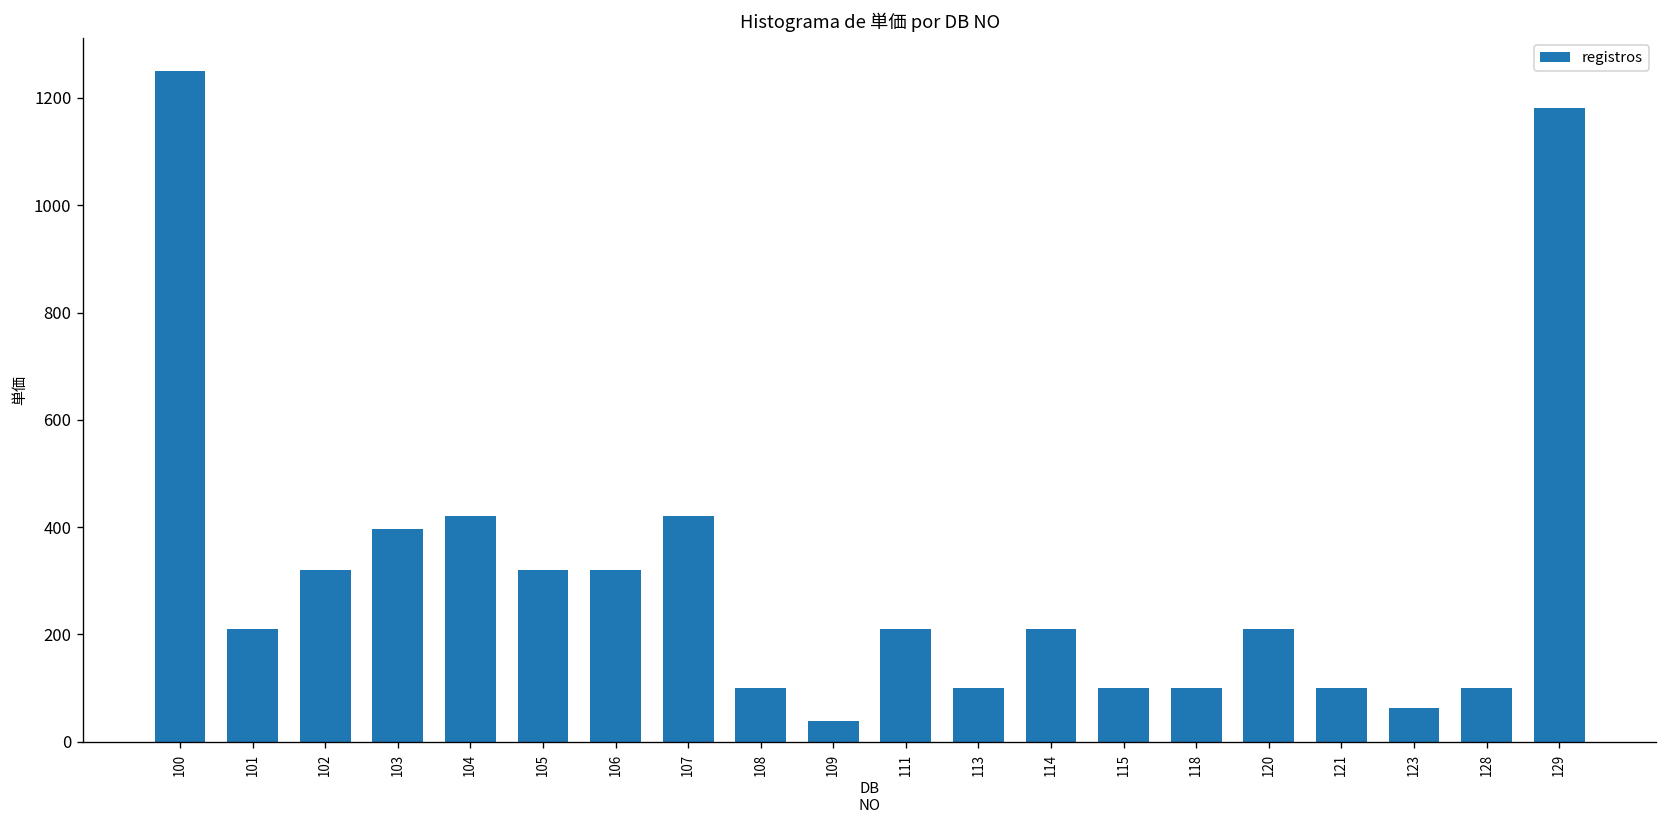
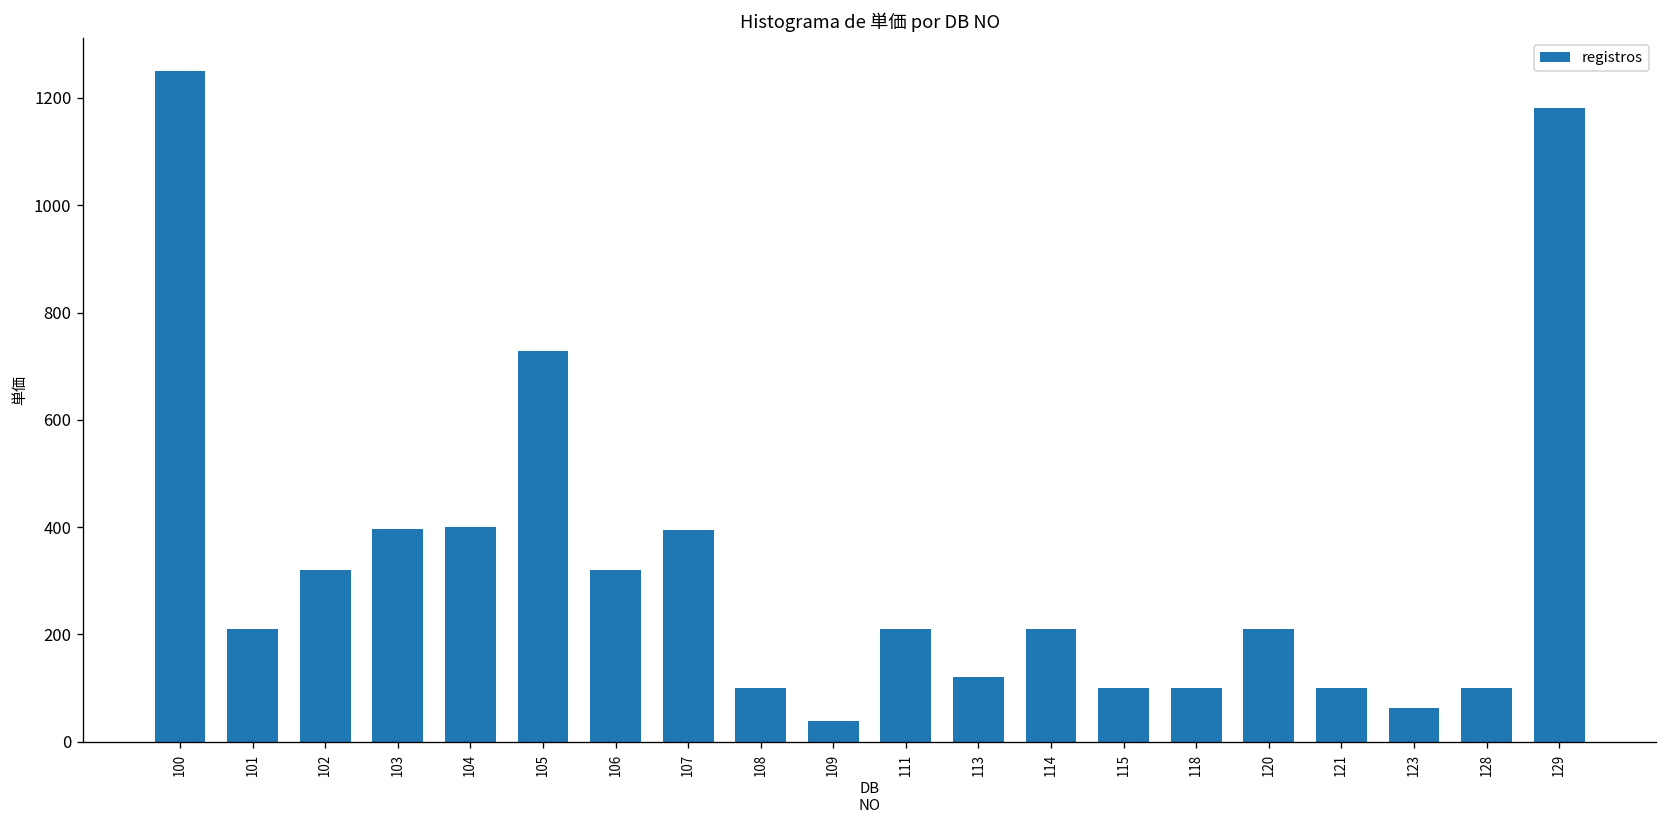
  {
    "100": 1250,
    "101": 210,
    "102": 320,
    "103": 400,
-   "104": 420,
-   "105": 320,
+   "104": 400,
+   "105": 730,
    "106": 320,
-   "107": 420,
+   "107": 400,
    "108": 100,
    "109": 40,
    "111": 210,
-   "113": 100,
+   "113": 120,
    "114": 210,
    "115": 100,
    "118": 100,
    "120": 210,
    "121": 100,
    "123": 60,
    "128": 100,
    "129": 1180
  }
